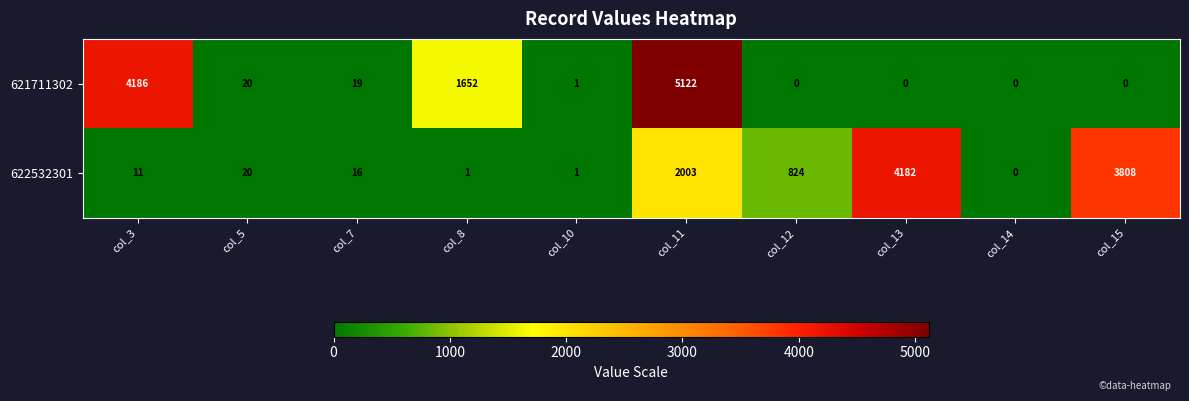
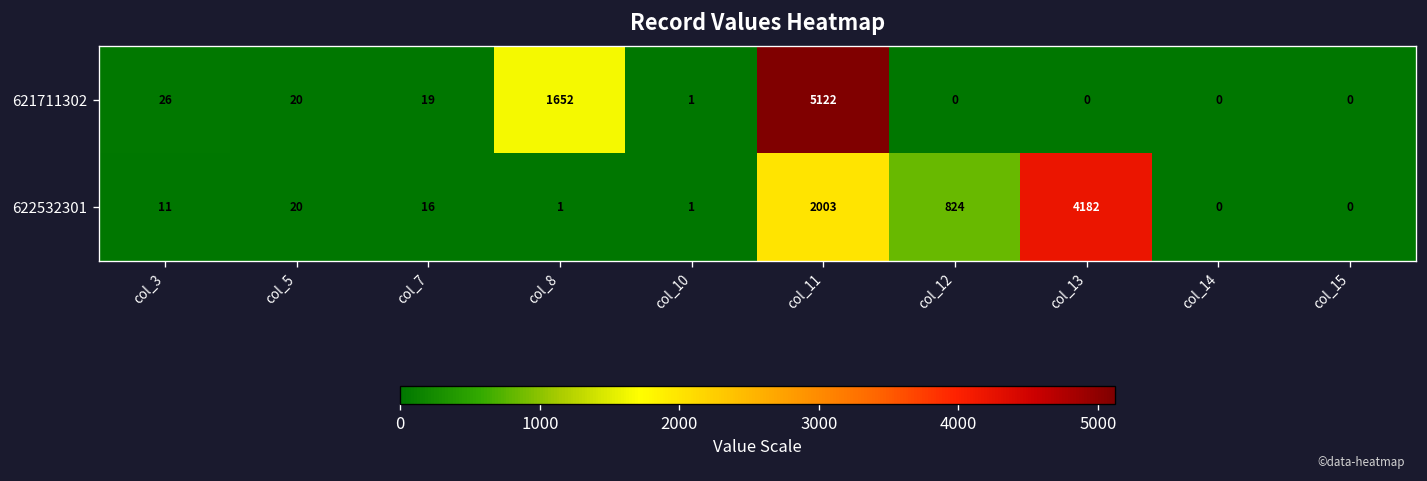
  {
    "621711302": {
-     "col_3": 4186,
+     "col_3": 26,
      "col_5": 20,
      "col_7": 19,
      "col_8": 1652,
      "col_10": 1,
      "col_11": 5122,
      "col_12": 0,
      "col_13": 0,
      "col_14": 0,
      "col_15": 0
    },
    "622532301": {
      "col_3": 11,
      "col_5": 20,
      "col_7": 16,
      "col_8": 1,
      "col_10": 1,
      "col_11": 2003,
      "col_12": 824,
      "col_13": 4182,
      "col_14": 0,
-     "col_15": 3808
+     "col_15": 0
    }
  }
